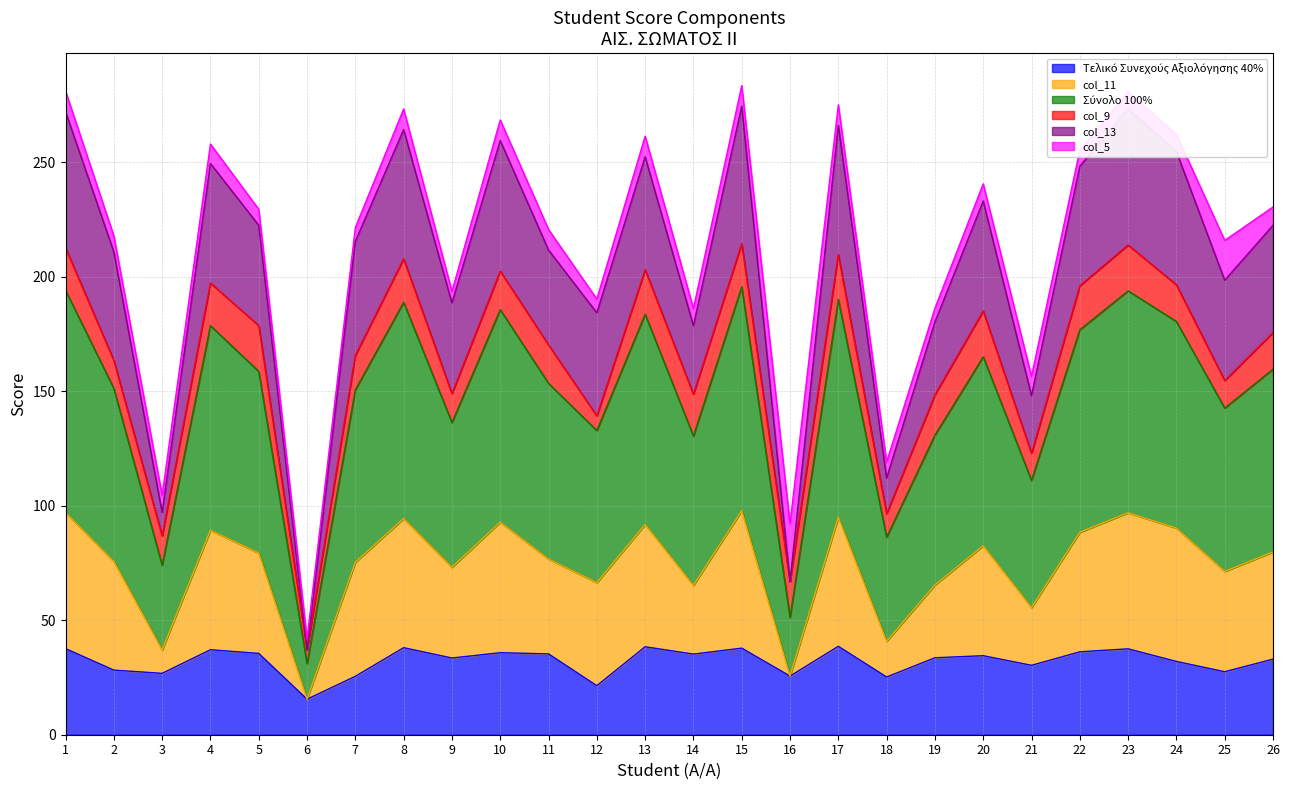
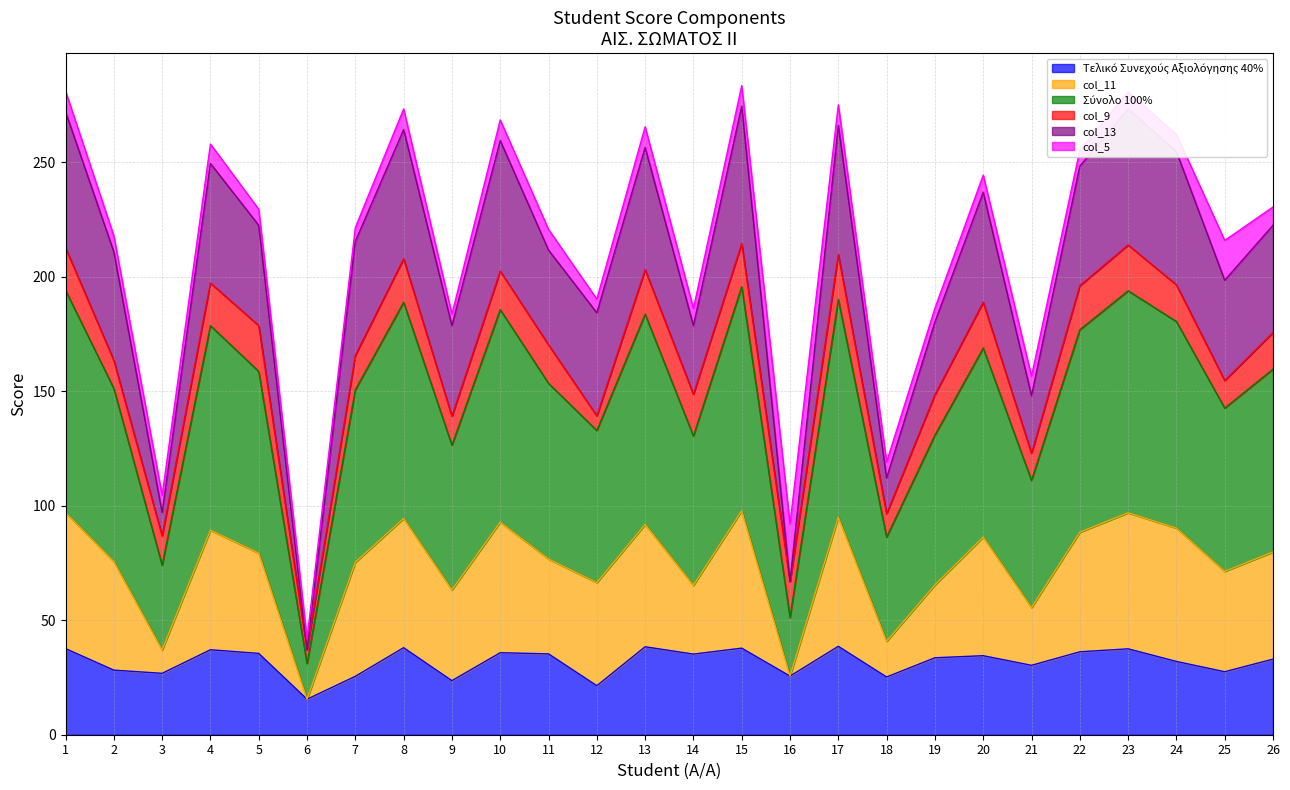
  {
    "Τελικό Συνεχούς Αξιολόγησης 40%": {
      "1": 38,
      "2": 28,
      "3": 27,
      "4": 37,
      "5": 36,
      "7": 26,
      "8": 38,
-     "9": 34,
+     "9": 24,
      "10": 36,
      "11": 35,
      "12": 21,
      "13": 38,
      "14": 35,
      "15": 38,
      "17": 39,
      "18": 25,
      "19": 34,
      "20": 35,
      "21": 30,
      "22": 36,
      "23": 38,
      "24": 32,
      "25": 28,
      "26": 33
    },
    "col_11": {
      "1": 59,
      "2": 47,
      "3": 10,
      "4": 52,
      "5": 44,
      "7": 50,
      "8": 56,
      "9": 40,
      "10": 57,
      "11": 41,
      "12": 45,
      "13": 53,
      "14": 30,
      "15": 60,
      "17": 56,
      "18": 16,
      "19": 32,
-     "20": 48,
+     "20": 52,
      "21": 25,
      "22": 52,
      "23": 59,
      "24": 58,
      "25": 44,
      "26": 47
    },
    "Σύνολο 100%": {
      "1": 97,
      "2": 76,
      "3": 37,
      "4": 89,
      "5": 79,
      "6": 16,
      "7": 75,
      "8": 94,
      "9": 63,
      "10": 93,
      "11": 77,
      "12": 66,
      "13": 92,
      "14": 65,
      "15": 98,
      "16": 26,
      "17": 95,
      "18": 45,
      "19": 65,
      "20": 83,
      "21": 56,
      "22": 88,
      "23": 97,
      "24": 90,
      "25": 71,
      "26": 80
    },
    "col_9": {
      "1": 19,
      "2": 12,
      "3": 13,
      "4": 19,
      "5": 20,
      "7": 15,
      "8": 19,
      "9": 13,
      "10": 17,
      "11": 17,
      "12": 6,
      "13": 19,
      "14": 18,
      "15": 19,
      "17": 20,
      "18": 10,
      "19": 18,
      "20": 20,
      "21": 12,
      "22": 19,
      "23": 20,
      "24": 16,
      "25": 12,
      "26": 16
    },
    "col_13": {
      "1": 59,
      "2": 47,
      "3": 10,
      "4": 52,
      "5": 44,
      "7": 50,
      "8": 56,
      "9": 40,
      "10": 57,
      "11": 41,
      "12": 45,
-     "13": 49,
+     "13": 53,
      "14": 30,
      "15": 60,
      "17": 56,
      "18": 16,
      "19": 32,
      "20": 48,
      "21": 25,
      "22": 52,
      "25": 44,
      "26": 47
    },
    "col_5": {
      "1": 9,
      "2": 7,
      "3": 8,
      "4": 9,
      "5": 7,
      "6": 5,
      "7": 6,
      "8": 9,
      "9": 5,
      "10": 9,
      "11": 9,
      "12": 6,
      "13": 9,
      "14": 8,
      "15": 9,
      "16": 25,
      "17": 9,
      "18": 7,
      "19": 6,
      "20": 8,
      "21": 9,
      "25": 17,
      "26": 8
    }
  }
